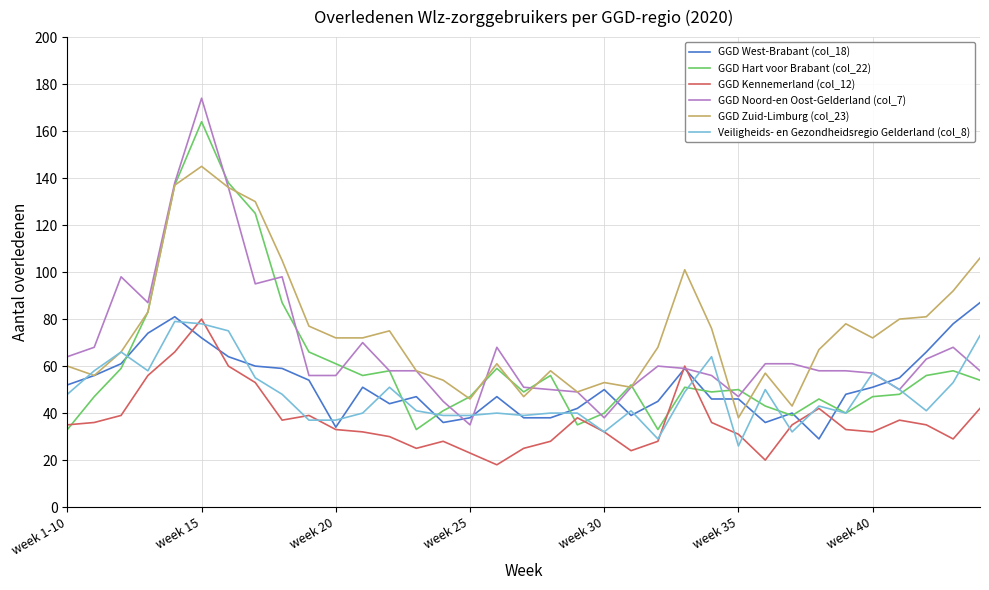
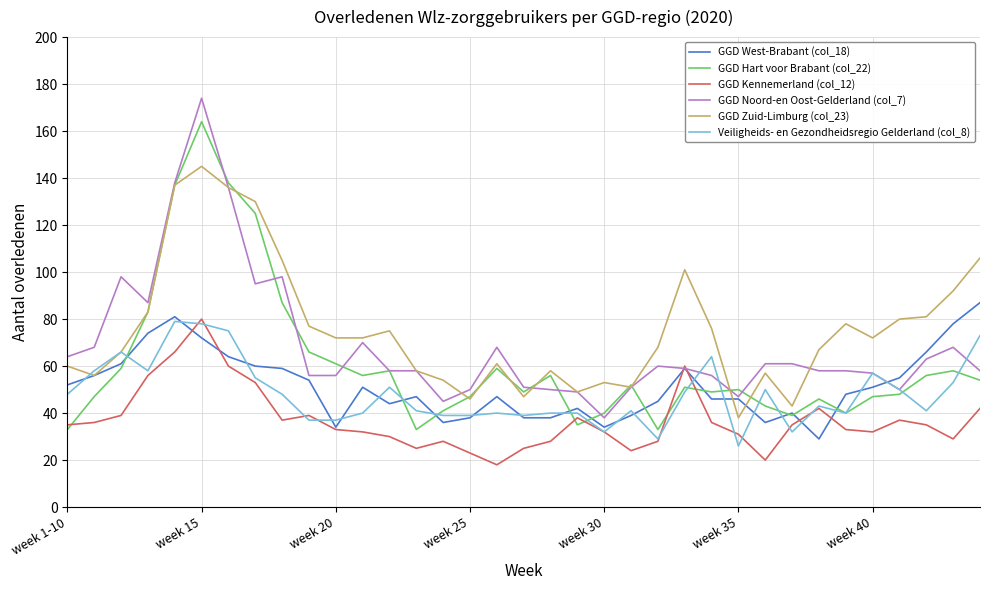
  {
    "GGD West-Brabant (col_18)": {
      "week 1-10": 52,
      "week 15": 72,
-     "week 30": 50,
+     "week 30": 34,
      "week 40": 51
    },
    "GGD Hart voor Brabant (col_22)": {
      "week 1-10": 33,
      "week 15": 164,
      "week 20": 61,
      "week 30": 40,
      "week 35": 50,
      "week 40": 47
    },
    "GGD Kennemerland (col_12)": {
      "week 1-10": 35,
      "week 15": 80,
      "week 25": 23,
      "week 35": 31,
      "week 40": 32
    },
    "GGD Noord-en Oost-Gelderland (col_7)": {
      "week 1-10": 64,
      "week 15": 174,
      "week 20": 56,
-     "week 25": 35,
+     "week 25": 50,
      "week 30": 38
    },
    "GGD Zuid-Limburg (col_23)": {
      "week 1-10": 60,
      "week 15": 145,
      "week 20": 72,
      "week 30": 53,
      "week 35": 38,
      "week 40": 72
    },
    "Veiligheids- en Gezondheidsregio Gelderland (col_8)": {
      "week 1-10": 48,
      "week 15": 78,
      "week 20": 37,
      "week 35": 26
    }
  }
